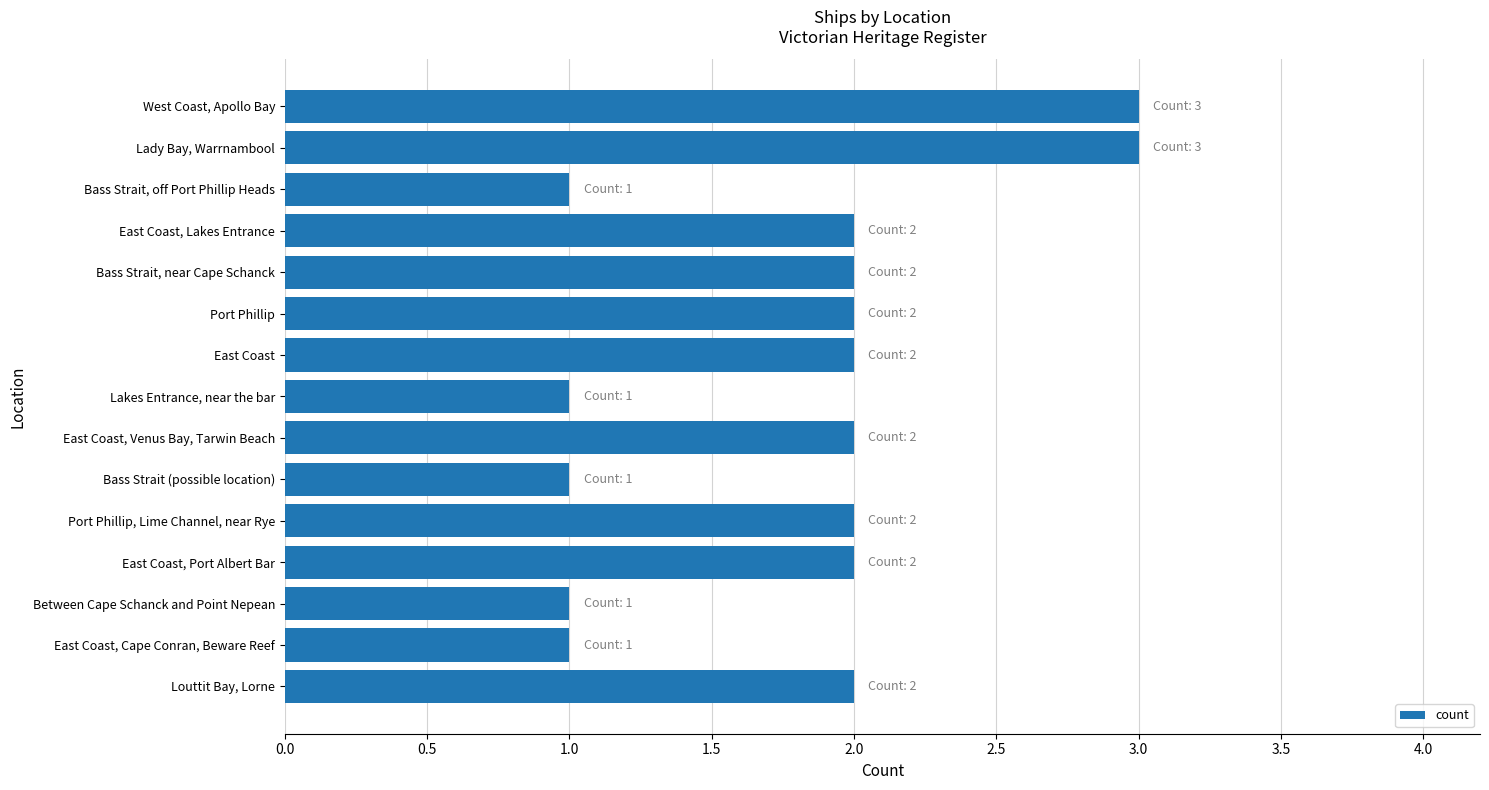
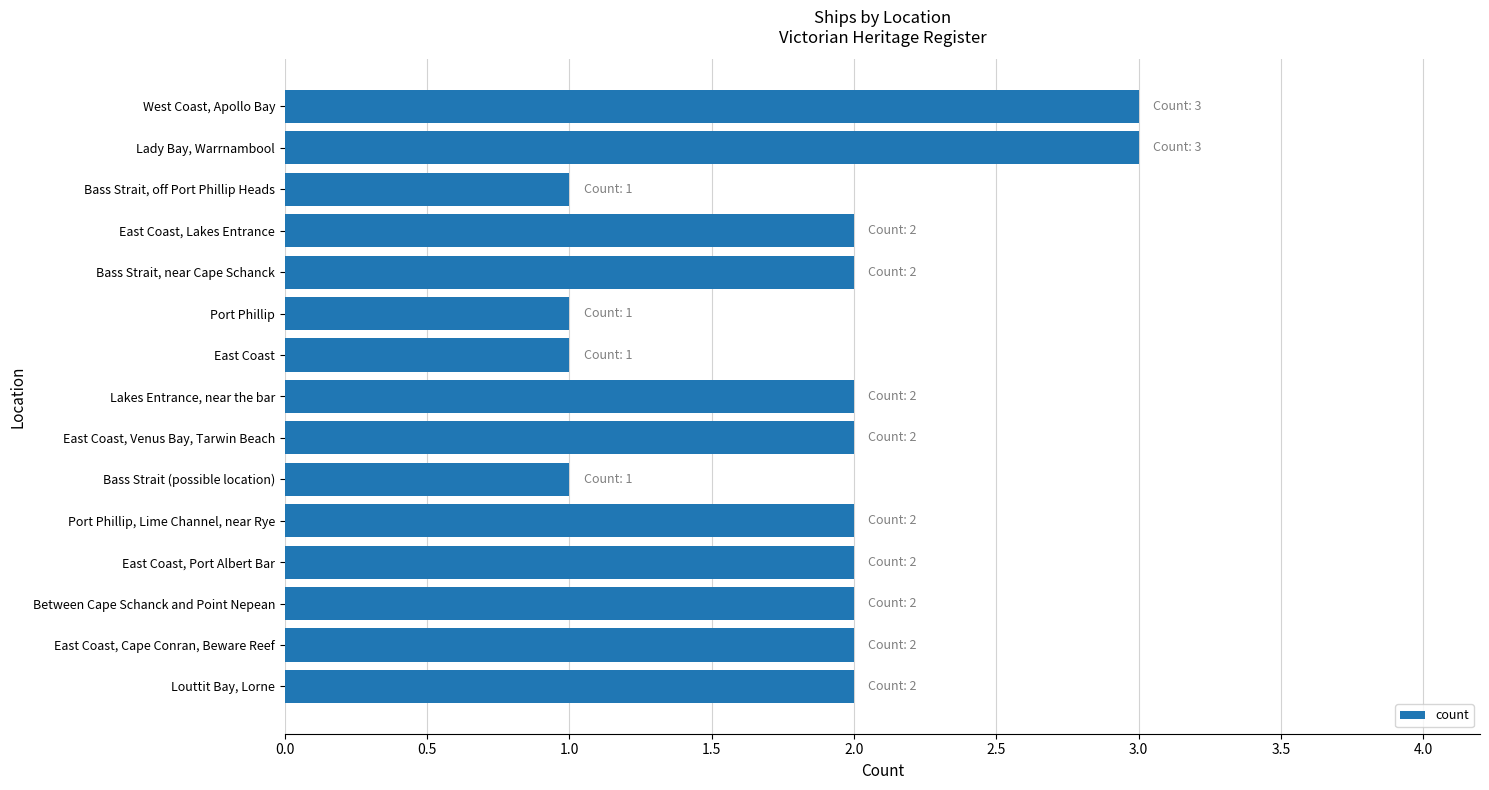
  {
    "West Coast, Apollo Bay": 3,
    "Lady Bay, Warrnambool": 3,
    "Bass Strait, off Port Phillip Heads": 1,
    "East Coast, Lakes Entrance": 2,
    "Bass Strait, near Cape Schanck": 2,
-   "Port Phillip": 2,
-   "East Coast": 2,
-   "Lakes Entrance, near the bar": 1,
+   "Port Phillip": 1,
+   "East Coast": 1,
+   "Lakes Entrance, near the bar": 2,
    "East Coast, Venus Bay, Tarwin Beach": 2,
    "Bass Strait (possible location)": 1,
    "Port Phillip, Lime Channel, near Rye": 2,
    "East Coast, Port Albert Bar": 2,
-   "Between Cape Schanck and Point Nepean": 1,
-   "East Coast, Cape Conran, Beware Reef": 1,
+   "Between Cape Schanck and Point Nepean": 2,
+   "East Coast, Cape Conran, Beware Reef": 2,
    "Louttit Bay, Lorne": 2
  }
